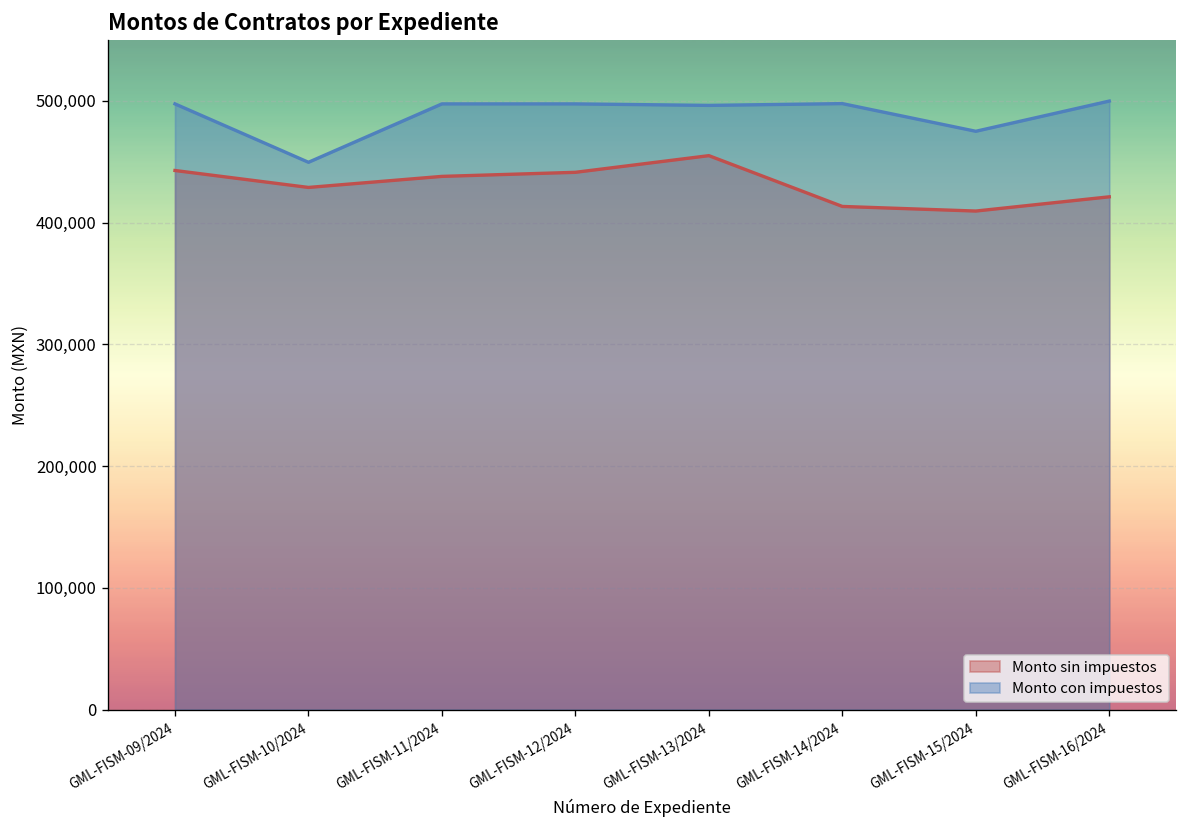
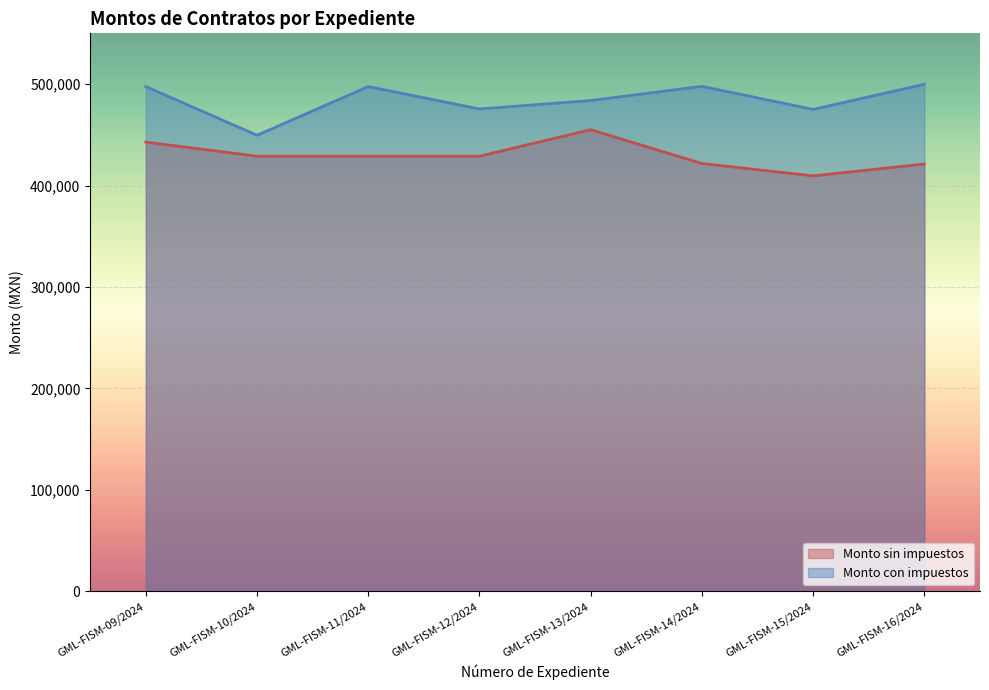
  {
    "Monto sin impuestos": {
      "GML-FISM-09/2024": "443,000",
      "GML-FISM-10/2024": "429,000",
-     "GML-FISM-11/2024": "438,000",
-     "GML-FISM-12/2024": "441,000",
+     "GML-FISM-11/2024": "429,000",
+     "GML-FISM-12/2024": "429,000",
      "GML-FISM-13/2024": "455,000",
-     "GML-FISM-14/2024": "413,000",
+     "GML-FISM-14/2024": "422,000",
      "GML-FISM-15/2024": "410,000",
      "GML-FISM-16/2024": "421,000"
    },
    "Monto con impuestos": {
      "GML-FISM-09/2024": "498,000",
      "GML-FISM-10/2024": "450,000",
      "GML-FISM-11/2024": "498,000",
-     "GML-FISM-12/2024": "498,000",
-     "GML-FISM-13/2024": "496,000",
+     "GML-FISM-12/2024": "475,000",
+     "GML-FISM-13/2024": "484,000",
      "GML-FISM-14/2024": "498,000",
      "GML-FISM-15/2024": "475,000",
      "GML-FISM-16/2024": "500,000"
    }
  }
